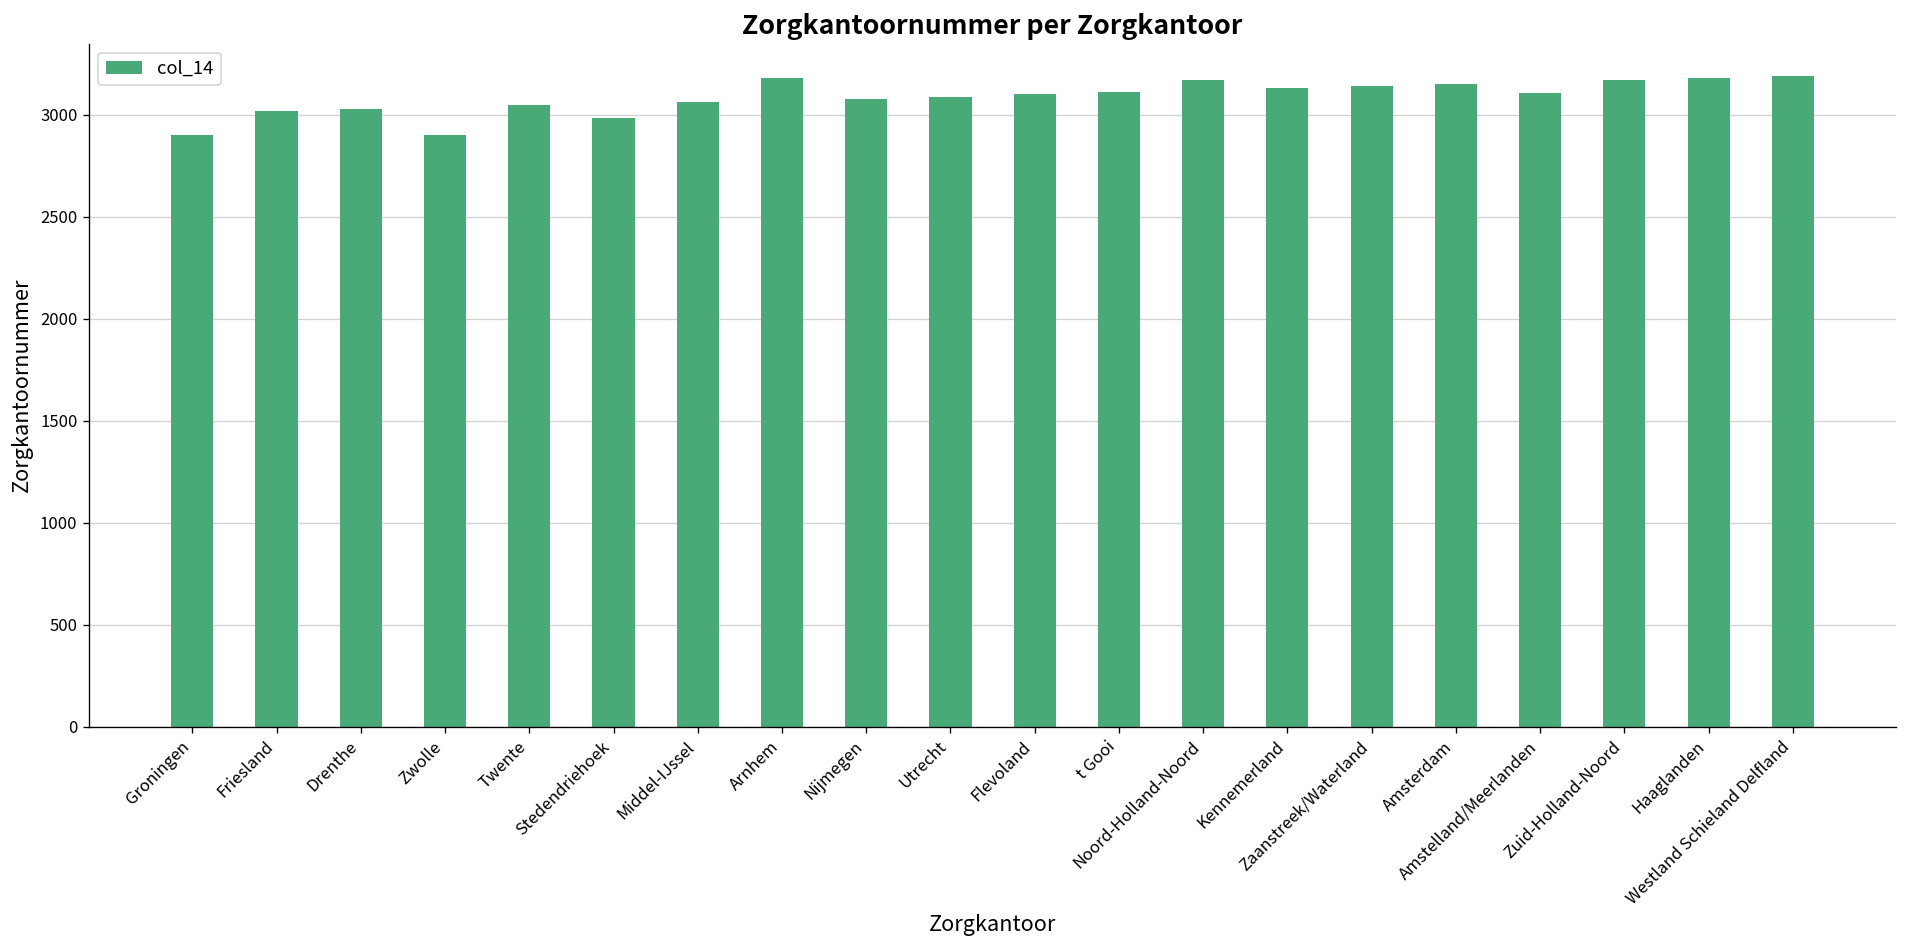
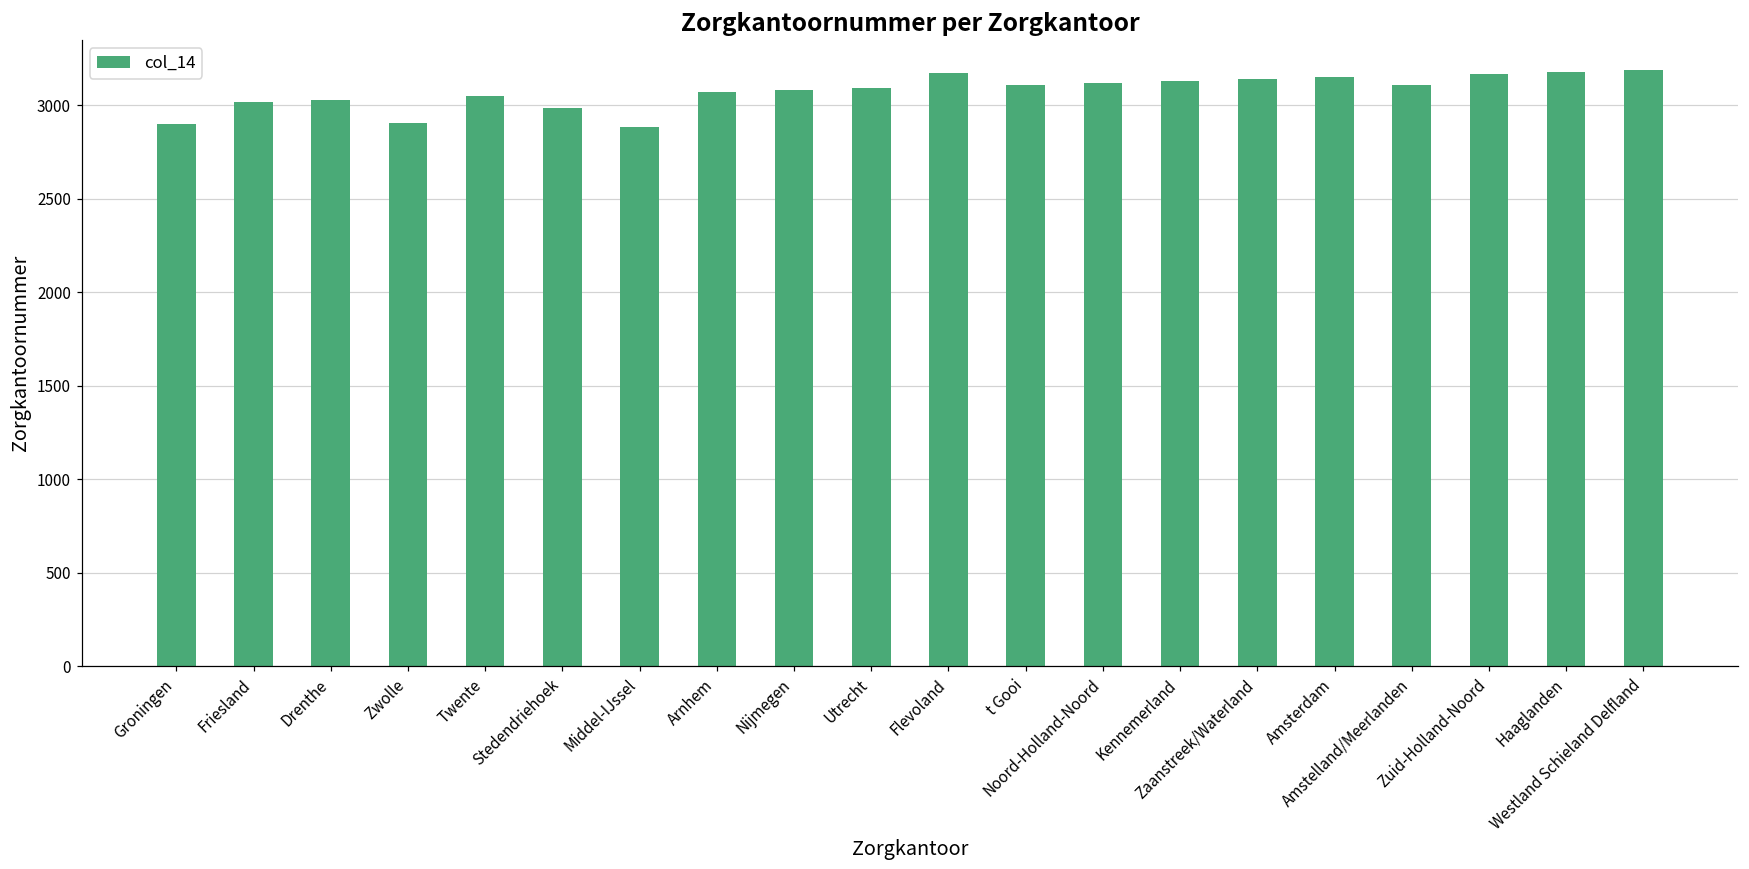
  {
    "Groningen": 2900,
    "Friesland": 3020,
    "Drenthe": 3030,
    "Zwolle": 2900,
    "Twente": 3050,
    "Stedendriehoek": 2980,
-   "Middel-IJssel": 3060,
-   "Arnhem": 3180,
+   "Middel-IJssel": 2890,
+   "Arnhem": 3070,
    "Nijmegen": 3080,
    "Utrecht": 3090,
-   "Flevoland": 3100,
+   "Flevoland": 3170,
    "t Gooi": 3110,
-   "Noord-Holland-Noord": 3170,
+   "Noord-Holland-Noord": 3120,
    "Kennemerland": 3130,
    "Zaanstreek/Waterland": 3140,
    "Amsterdam": 3150,
    "Amstelland/Meerlanden": 3110,
    "Zuid-Holland-Noord": 3170,
    "Haaglanden": 3180,
    "Westland Schieland Delfland": 3190
  }
